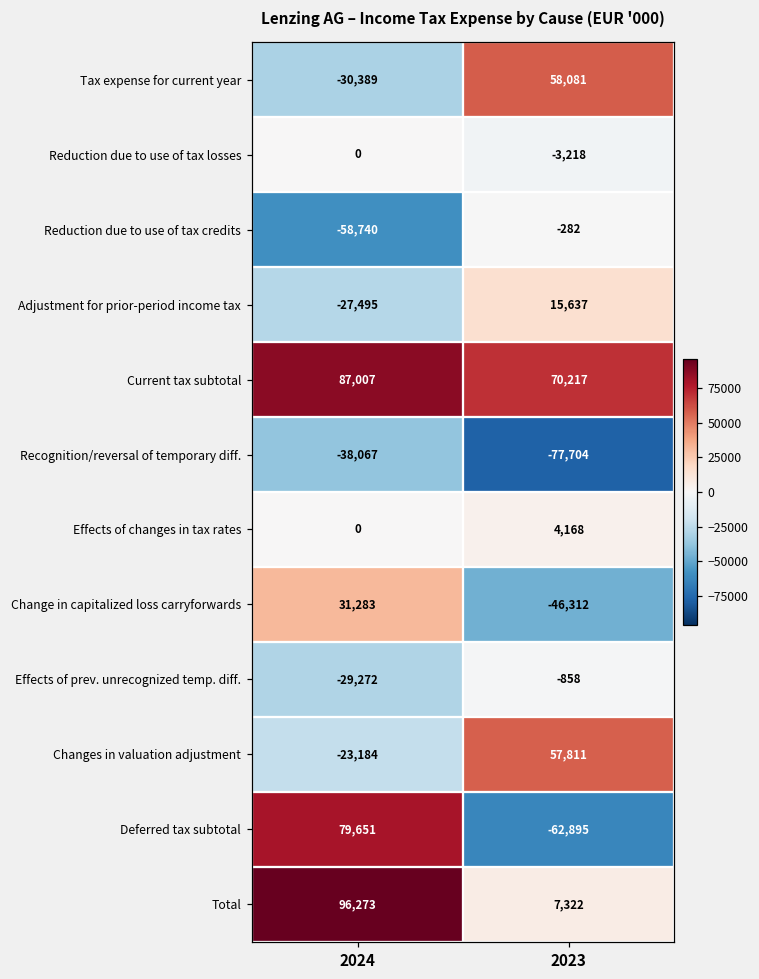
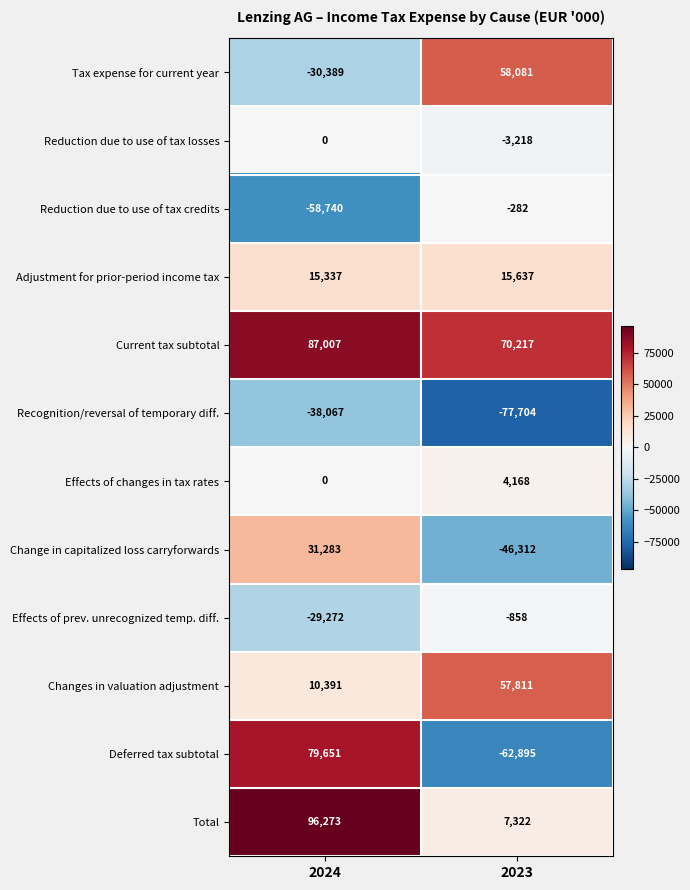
  {
    "Tax expense for current year": {
      "2024": "-30,389",
      "2023": "58,081"
    },
    "Reduction due to use of tax losses": {
      "2024": "0",
      "2023": "-3,218"
    },
    "Reduction due to use of tax credits": {
      "2024": "-58,740",
      "2023": "-282"
    },
    "Adjustment for prior-period income tax": {
-     "2024": "-27,495",
+     "2024": "15,337",
      "2023": "15,637"
    },
    "Current tax subtotal": {
      "2024": "87,007",
      "2023": "70,217"
    },
    "Recognition/reversal of temporary diff.": {
      "2024": "-38,067",
      "2023": "-77,704"
    },
    "Effects of changes in tax rates": {
      "2024": "0",
      "2023": "4,168"
    },
    "Change in capitalized loss carryforwards": {
      "2024": "31,283",
      "2023": "-46,312"
    },
    "Effects of prev. unrecognized temp. diff.": {
      "2024": "-29,272",
      "2023": "-858"
    },
    "Changes in valuation adjustment": {
-     "2024": "-23,184",
+     "2024": "10,391",
      "2023": "57,811"
    },
    "Deferred tax subtotal": {
      "2024": "79,651",
      "2023": "-62,895"
    },
    "Total": {
      "2024": "96,273",
      "2023": "7,322"
    }
  }
